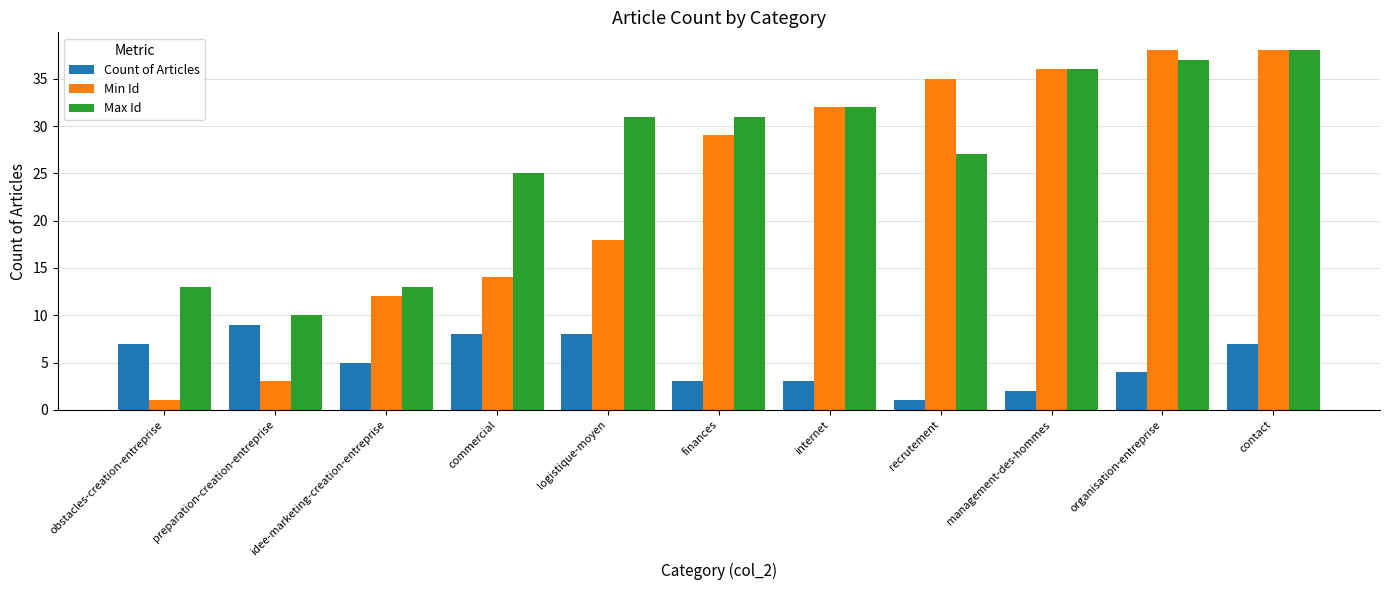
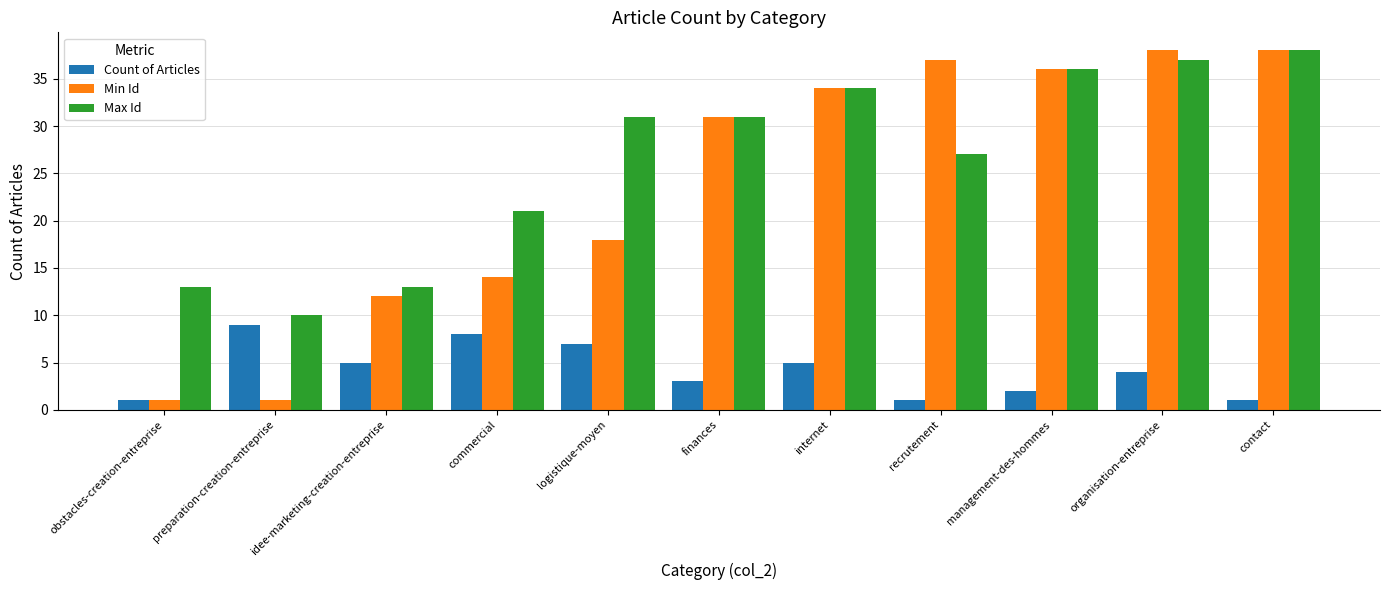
  {
    "Count of Articles": {
-     "obstacles-creation-entreprise": 7,
+     "obstacles-creation-entreprise": 1,
      "preparation-creation-entreprise": 9,
      "idee-marketing-creation-entreprise": 5,
      "commercial": 8,
-     "logistique-moyen": 8,
+     "logistique-moyen": 7,
      "finances": 3,
-     "internet": 3,
+     "internet": 5,
      "recrutement": 1,
      "management-des-hommes": 2,
      "organisation-entreprise": 4,
-     "contact": 7
+     "contact": 1
    },
    "Min Id": {
      "obstacles-creation-entreprise": 1,
-     "preparation-creation-entreprise": 3,
+     "preparation-creation-entreprise": 1,
      "idee-marketing-creation-entreprise": 12,
      "commercial": 14,
      "logistique-moyen": 18,
-     "finances": 29,
-     "internet": 32,
-     "recrutement": 35,
+     "finances": 31,
+     "internet": 34,
+     "recrutement": 37,
      "management-des-hommes": 36,
      "organisation-entreprise": 38,
      "contact": 38
    },
    "Max Id": {
      "obstacles-creation-entreprise": 13,
      "preparation-creation-entreprise": 10,
      "idee-marketing-creation-entreprise": 13,
-     "commercial": 25,
+     "commercial": 21,
      "logistique-moyen": 31,
      "finances": 31,
-     "internet": 32,
+     "internet": 34,
      "recrutement": 27,
      "management-des-hommes": 36,
      "organisation-entreprise": 37,
      "contact": 38
    }
  }
